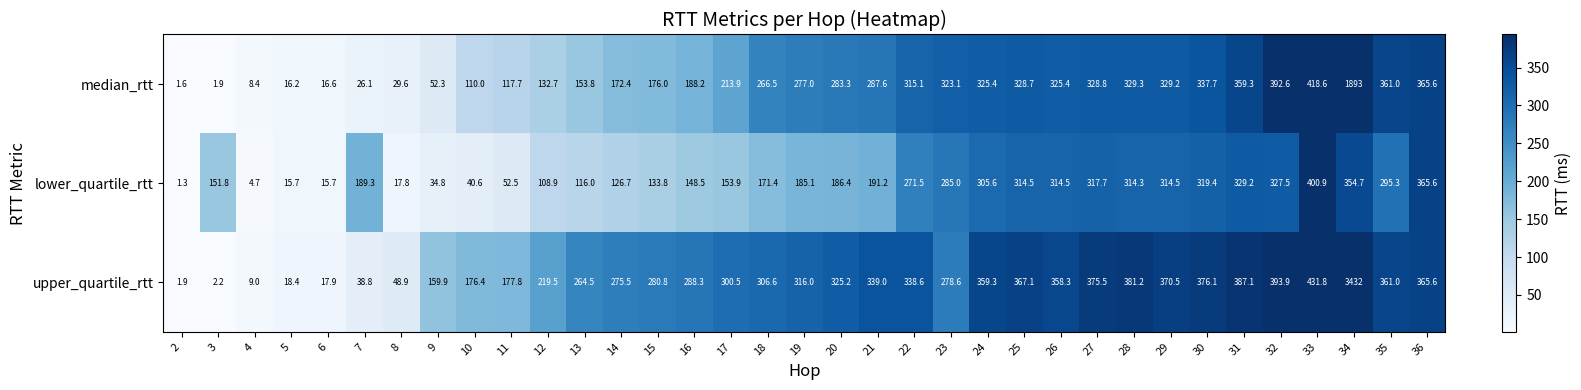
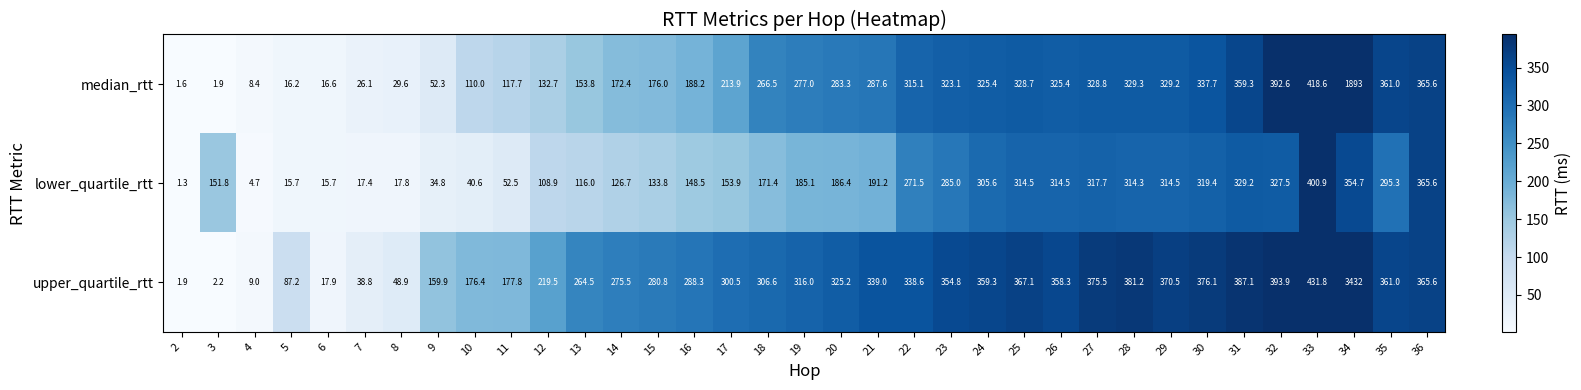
  {
    "median_rtt": {
      "2": 1.6,
      "3": 1.9,
      "4": 8.4,
      "5": 16.2,
      "6": 16.6,
      "7": 26.1,
      "8": 29.6,
      "9": 52.3,
      "10": 110.0,
      "11": 117.7,
      "12": 132.7,
      "13": 153.8,
      "14": 172.4,
      "15": 176.0,
      "16": 188.2,
      "17": 213.9,
      "18": 266.5,
      "19": 277.0,
      "20": 283.3,
      "21": 287.6,
      "22": 315.1,
      "23": 323.1,
      "24": 325.4,
      "25": 328.7,
      "26": 325.4,
      "27": 328.8,
      "28": 329.3,
      "29": 329.2,
      "30": 337.7,
      "31": 359.3,
      "32": 392.6,
      "33": 418.6,
      "34": 1893,
      "35": 361.0,
      "36": 365.6
    },
    "lower_quartile_rtt": {
      "2": 1.3,
      "3": 151.8,
      "4": 4.7,
      "5": 15.7,
      "6": 15.7,
-     "7": 189.3,
+     "7": 17.4,
      "8": 17.8,
      "9": 34.8,
      "10": 40.6,
      "11": 52.5,
      "12": 108.9,
      "13": 116.0,
      "14": 126.7,
      "15": 133.8,
      "16": 148.5,
      "17": 153.9,
      "18": 171.4,
      "19": 185.1,
      "20": 186.4,
      "21": 191.2,
      "22": 271.5,
      "23": 285.0,
      "24": 305.6,
      "25": 314.5,
      "26": 314.5,
      "27": 317.7,
      "28": 314.3,
      "29": 314.5,
      "30": 319.4,
      "31": 329.2,
      "32": 327.5,
      "33": 400.9,
      "34": 354.7,
      "35": 295.3,
      "36": 365.6
    },
    "upper_quartile_rtt": {
      "2": 1.9,
      "3": 2.2,
      "4": 9.0,
-     "5": 18.4,
+     "5": 87.2,
      "6": 17.9,
      "7": 38.8,
      "8": 48.9,
      "9": 159.9,
      "10": 176.4,
      "11": 177.8,
      "12": 219.5,
      "13": 264.5,
      "14": 275.5,
      "15": 280.8,
      "16": 288.3,
      "17": 300.5,
      "18": 306.6,
      "19": 316.0,
      "20": 325.2,
      "21": 339.0,
      "22": 338.6,
-     "23": 278.6,
+     "23": 354.8,
      "24": 359.3,
      "25": 367.1,
      "26": 358.3,
      "27": 375.5,
      "28": 381.2,
      "29": 370.5,
      "30": 376.1,
      "31": 387.1,
      "32": 393.9,
      "33": 431.8,
      "34": 3432,
      "35": 361.0,
      "36": 365.6
    }
  }
